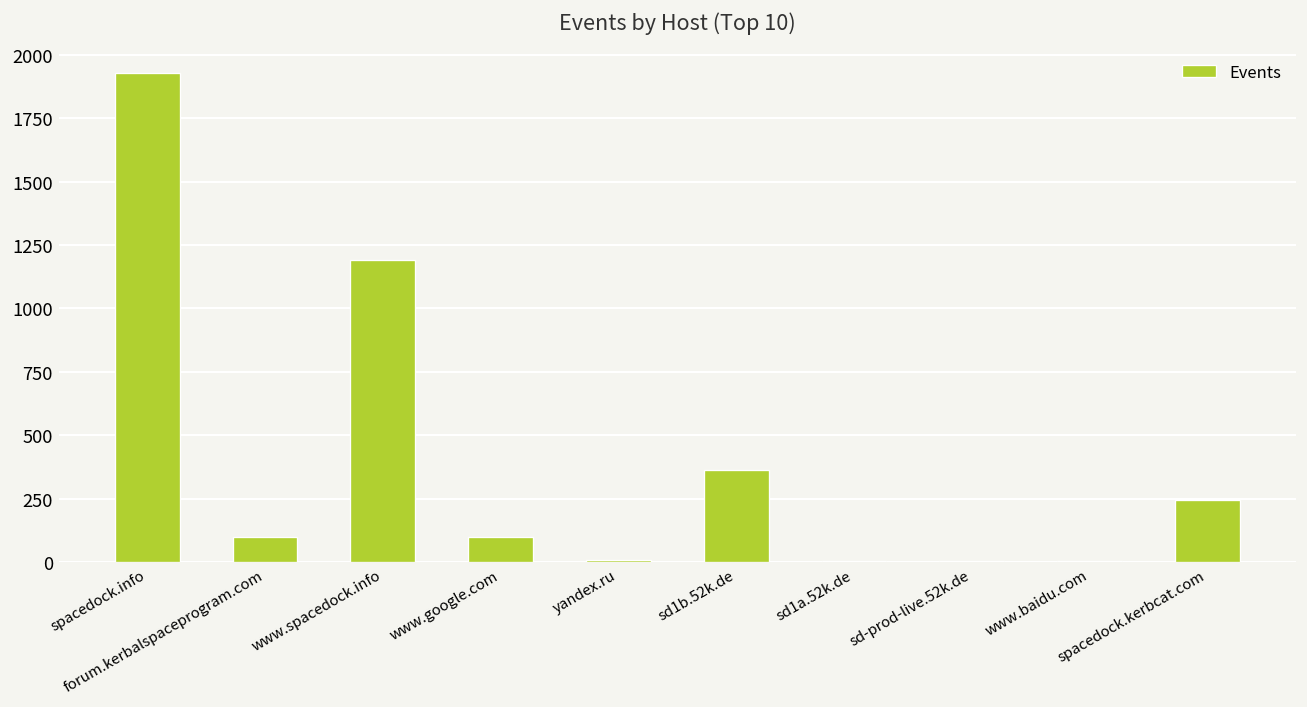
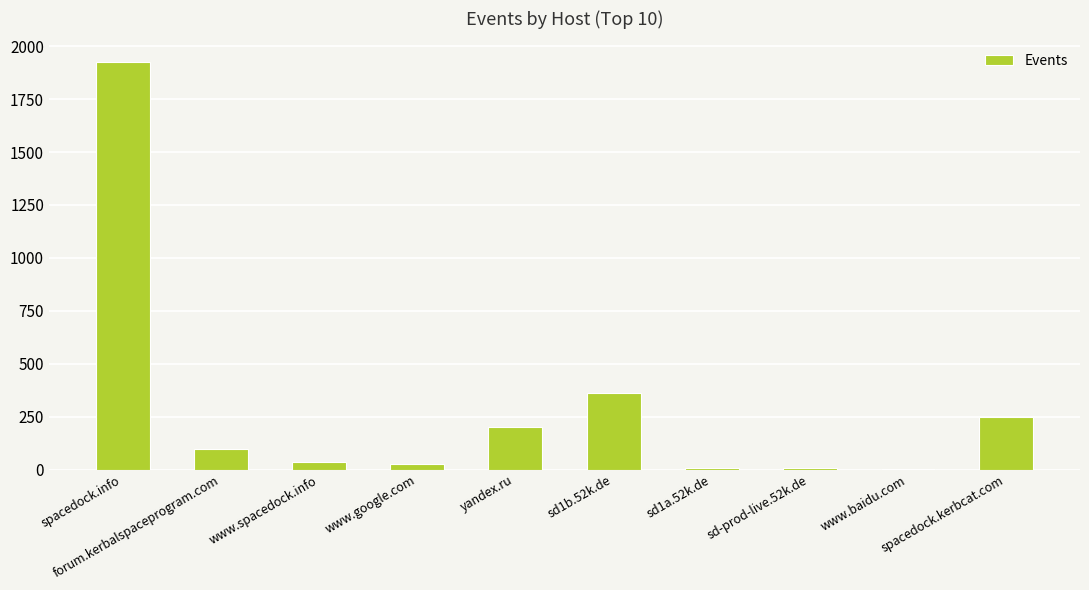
  {
    "spacedock.info": 1930,
    "forum.kerbalspaceprogram.com": 100,
-   "www.spacedock.info": 1190,
-   "www.google.com": 100,
-   "yandex.ru": 10,
+   "www.spacedock.info": 40,
+   "www.google.com": 30,
+   "yandex.ru": 200,
    "sd1b.52k.de": 360,
    "spacedock.kerbcat.com": 250
  }
